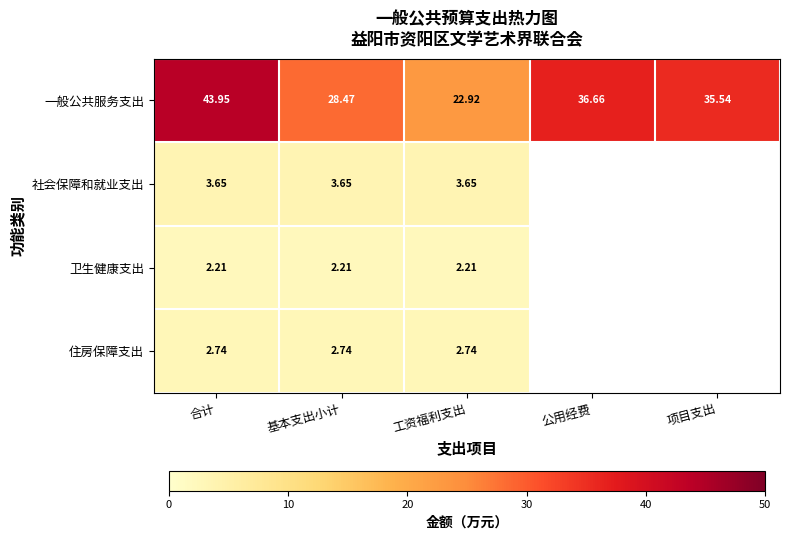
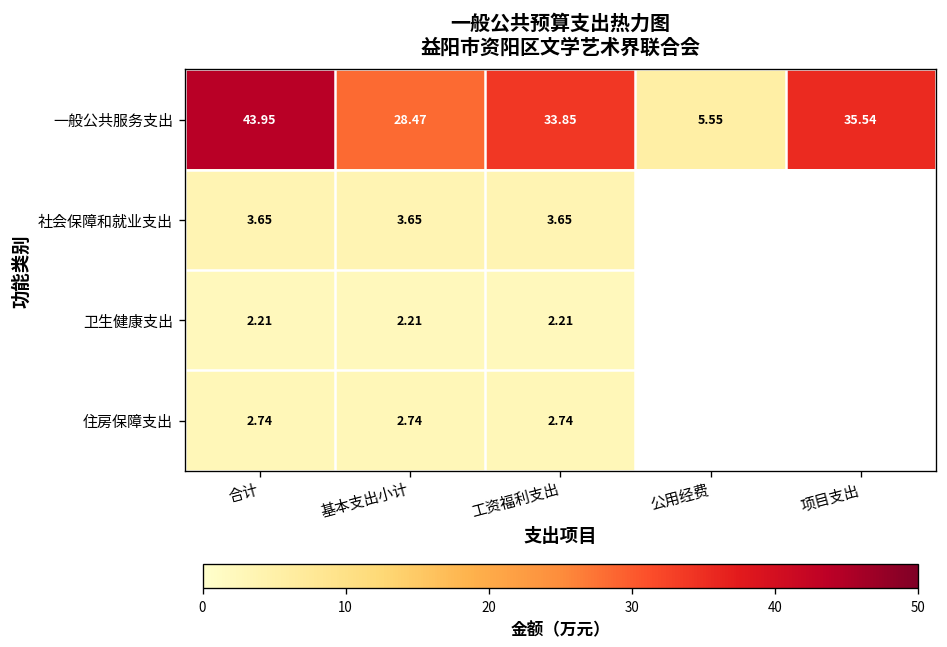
  {
    "一般公共服务支出": {
      "合计": 43.95,
      "基本支出小计": 28.47,
-     "工资福利支出": 22.92,
-     "公用经费": 36.66,
+     "工资福利支出": 33.85,
+     "公用经费": 5.55,
      "项目支出": 35.54
    },
    "社会保障和就业支出": {
      "合计": 3.65,
      "基本支出小计": 3.65,
      "工资福利支出": 3.65
    },
    "卫生健康支出": {
      "合计": 2.21,
      "基本支出小计": 2.21,
      "工资福利支出": 2.21
    },
    "住房保障支出": {
      "合计": 2.74,
      "基本支出小计": 2.74,
      "工资福利支出": 2.74
    }
  }
